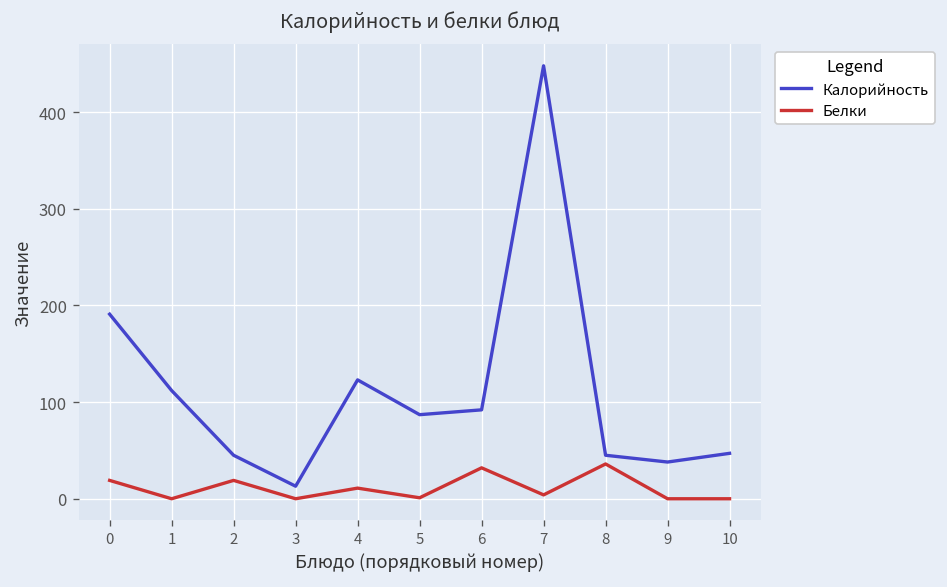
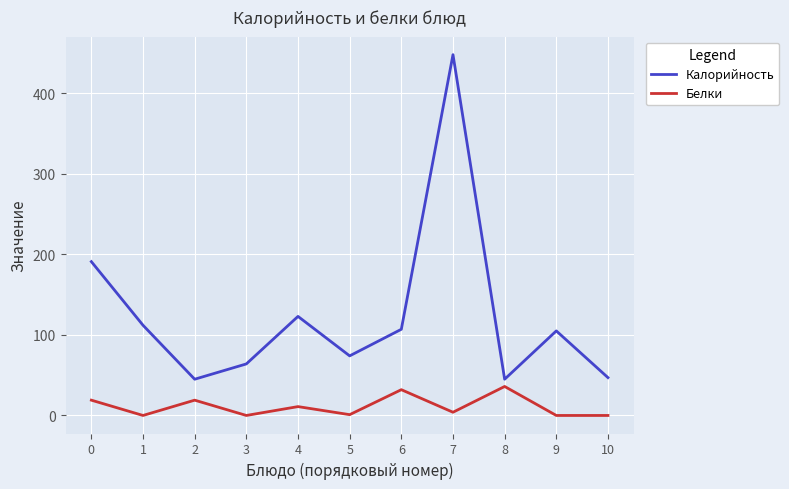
  {
    "Калорийность": {
      "0": 190,
      "1": 110,
      "2": 50,
-     "3": 10,
+     "3": 60,
      "4": 120,
-     "5": 90,
-     "6": 90,
+     "5": 70,
+     "6": 110,
      "7": 450,
      "8": 50,
-     "9": 40,
+     "9": 110,
      "10": 50
    },
    "Белки": {
      "0": 20,
      "1": 0,
      "2": 20,
      "3": 0,
      "4": 10,
      "5": 0,
      "6": 30,
      "7": 0,
      "8": 40,
      "9": 0,
      "10": 0
    }
  }
